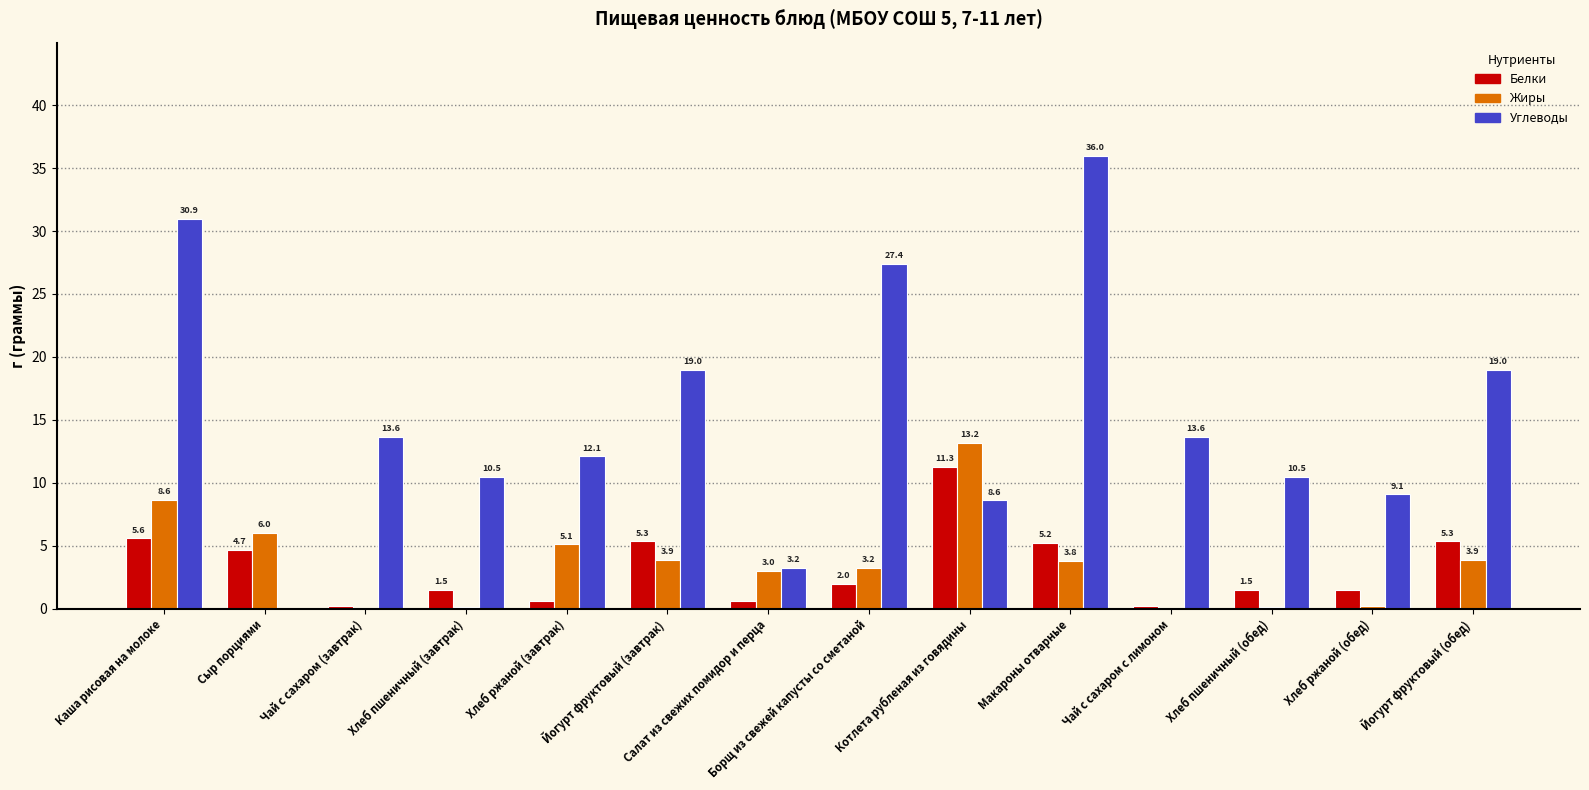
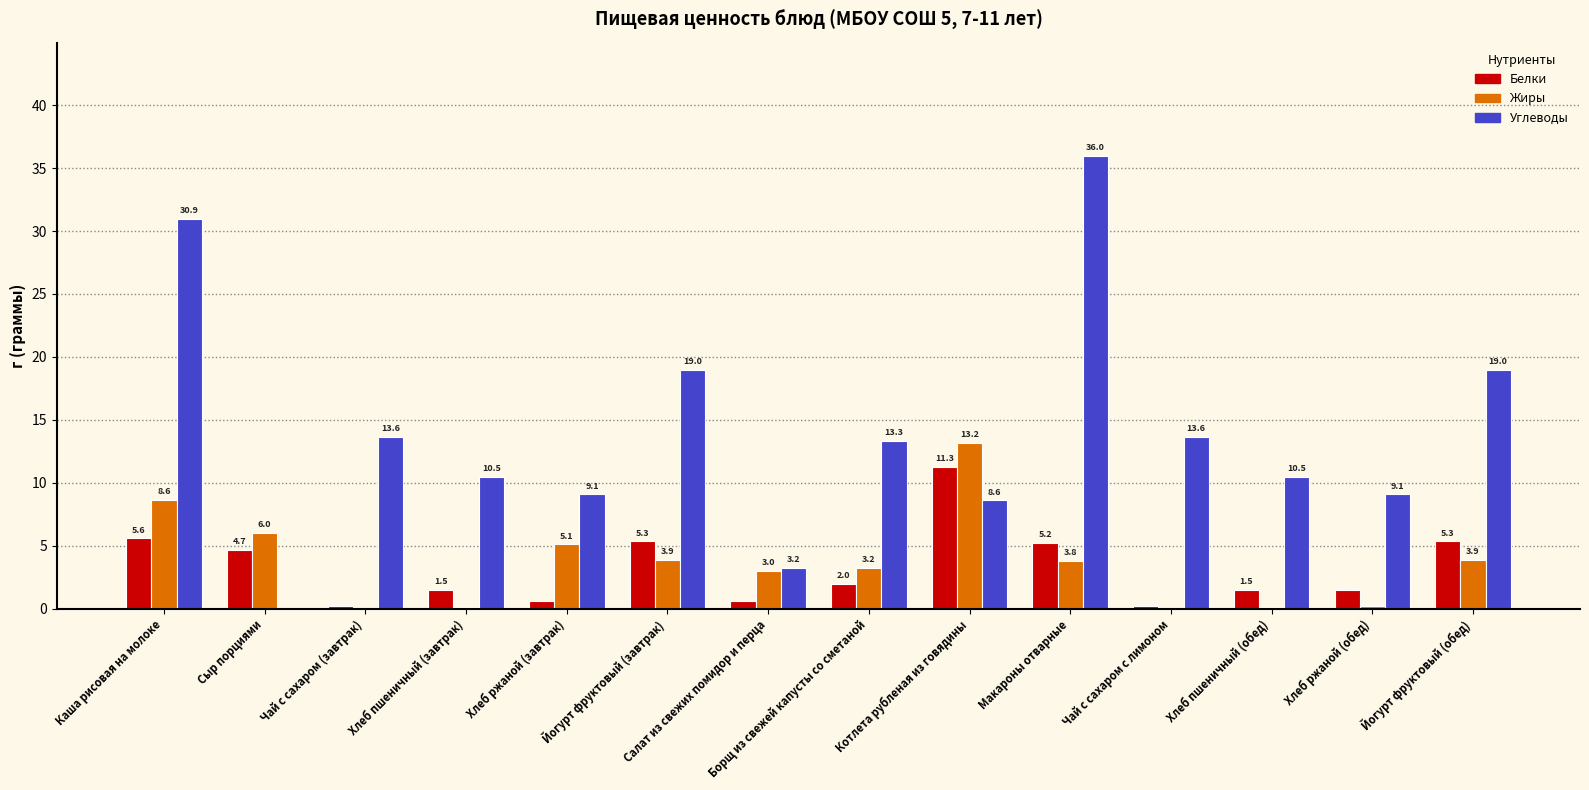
  {
    "Белки": {
      "Каша рисовая на молоке": 5.6,
      "Сыр порциями": 4.7,
      "Хлеб пшеничный (завтрак)": 1.5,
      "Йогурт фруктовый (завтрак)": 5.3,
      "Борщ из свежей капусты со сметаной": 2.0,
      "Котлета рубленая из говядины": 11.3,
      "Макароны отварные": 5.2,
      "Хлеб пшеничный (обед)": 1.5,
      "Йогурт фруктовый (обед)": 5.3
    },
    "Жиры": {
      "Каша рисовая на молоке": 8.6,
      "Сыр порциями": 6.0,
      "Хлеб ржаной (завтрак)": 5.1,
      "Йогурт фруктовый (завтрак)": 3.9,
      "Салат из свежих помидор и перца": 3.0,
      "Борщ из свежей капусты со сметаной": 3.2,
      "Котлета рубленая из говядины": 13.2,
      "Макароны отварные": 3.8,
      "Йогурт фруктовый (обед)": 3.9
    },
    "Углеводы": {
      "Каша рисовая на молоке": 30.9,
      "Чай с сахаром (завтрак)": 13.6,
      "Хлеб пшеничный (завтрак)": 10.5,
-     "Хлеб ржаной (завтрак)": 12.1,
+     "Хлеб ржаной (завтрак)": 9.1,
      "Йогурт фруктовый (завтрак)": 19.0,
      "Салат из свежих помидор и перца": 3.2,
-     "Борщ из свежей капусты со сметаной": 27.4,
+     "Борщ из свежей капусты со сметаной": 13.3,
      "Котлета рубленая из говядины": 8.6,
      "Макароны отварные": 36.0,
      "Чай с сахаром с лимоном": 13.6,
      "Хлеб пшеничный (обед)": 10.5,
      "Хлеб ржаной (обед)": 9.1,
      "Йогурт фруктовый (обед)": 19.0
    }
  }
